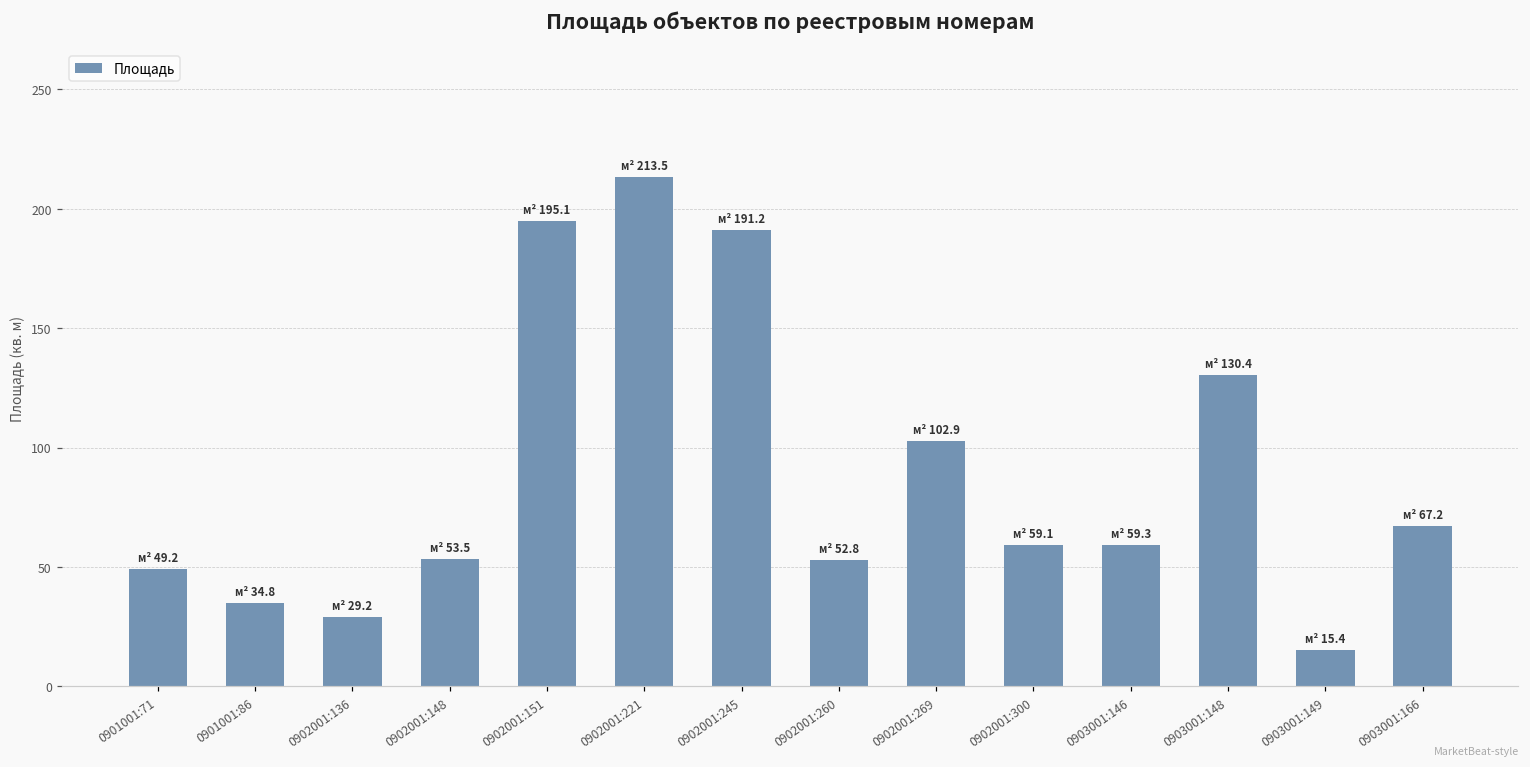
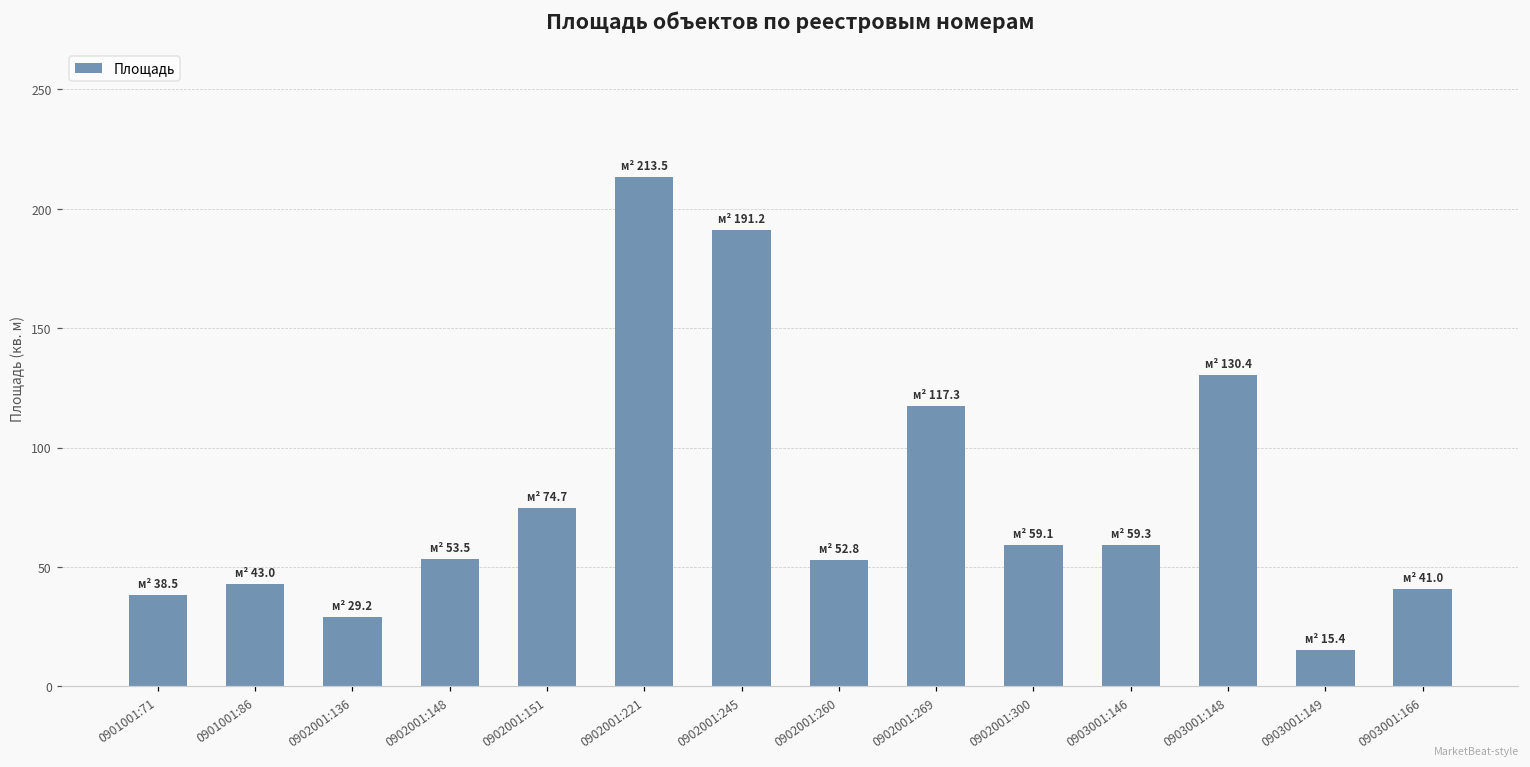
  {
-   "0901001:71": 49.2,
-   "0901001:86": 34.8,
+   "0901001:71": 38.5,
+   "0901001:86": 43.0,
    "0902001:136": 29.2,
    "0902001:148": 53.5,
-   "0902001:151": 195.1,
+   "0902001:151": 74.7,
    "0902001:221": 213.5,
    "0902001:245": 191.2,
    "0902001:260": 52.8,
-   "0902001:269": 102.9,
+   "0902001:269": 117.3,
    "0902001:300": 59.1,
    "0903001:146": 59.3,
    "0903001:148": 130.4,
    "0903001:149": 15.4,
-   "0903001:166": 67.2
+   "0903001:166": 41.0
  }
